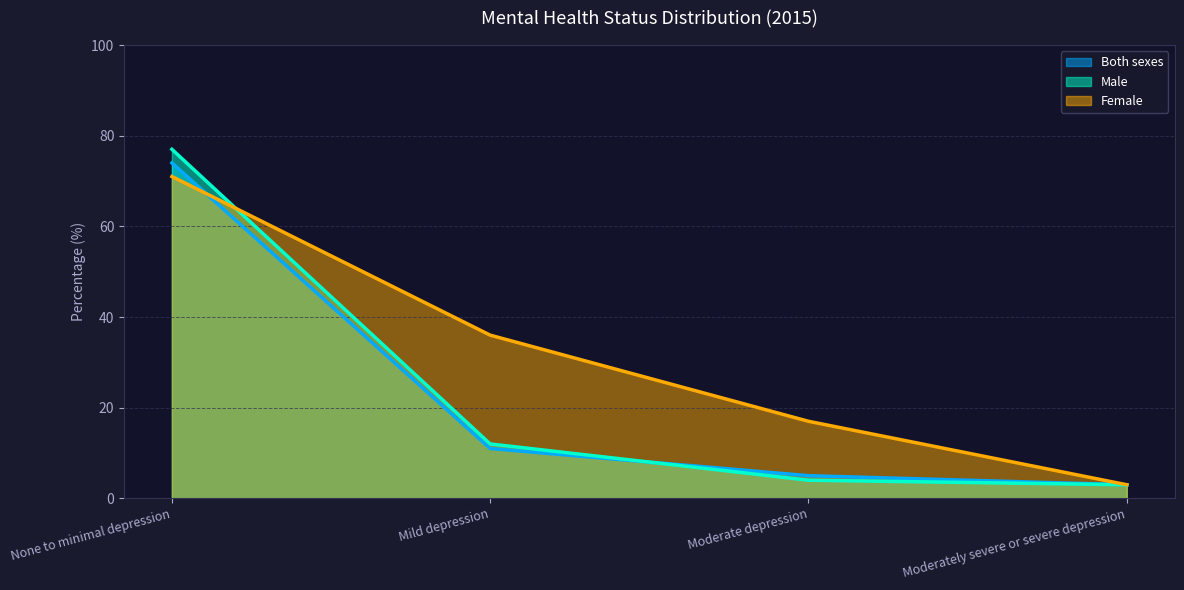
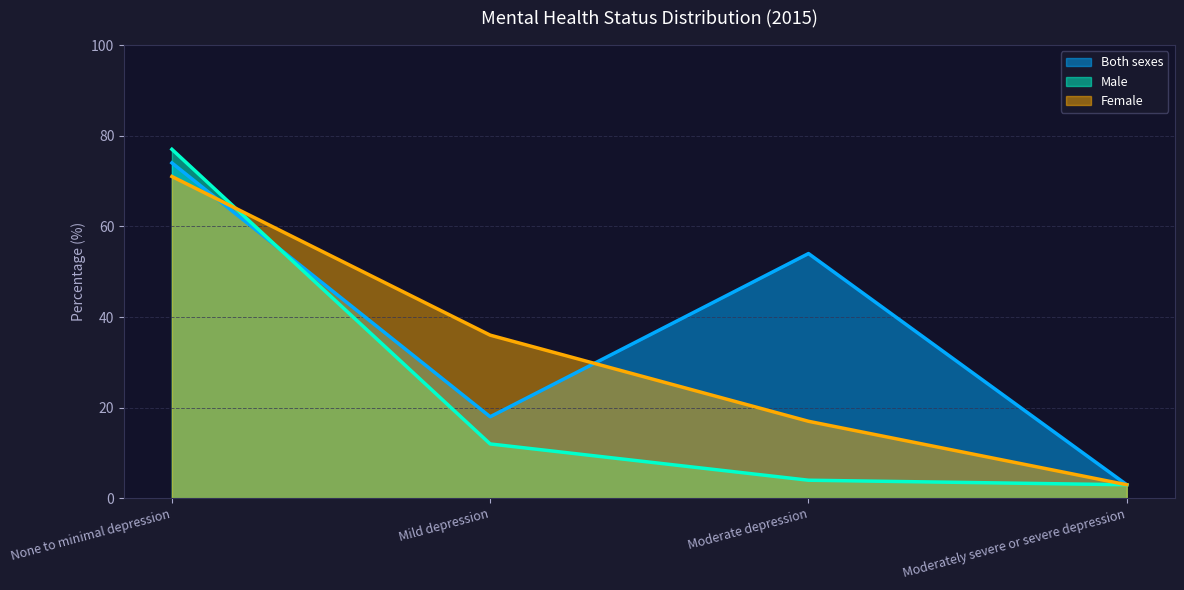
  {
    "Both sexes": {
      "None to minimal depression": 74,
-     "Mild depression": 11,
-     "Moderate depression": 5
+     "Mild depression": 18,
+     "Moderate depression": 54
    },
    "Male": {
      "None to minimal depression": 77,
      "Mild depression": 12,
      "Moderate depression": 4
    },
    "Female": {
      "None to minimal depression": 71,
      "Mild depression": 36,
      "Moderate depression": 17
    }
  }
